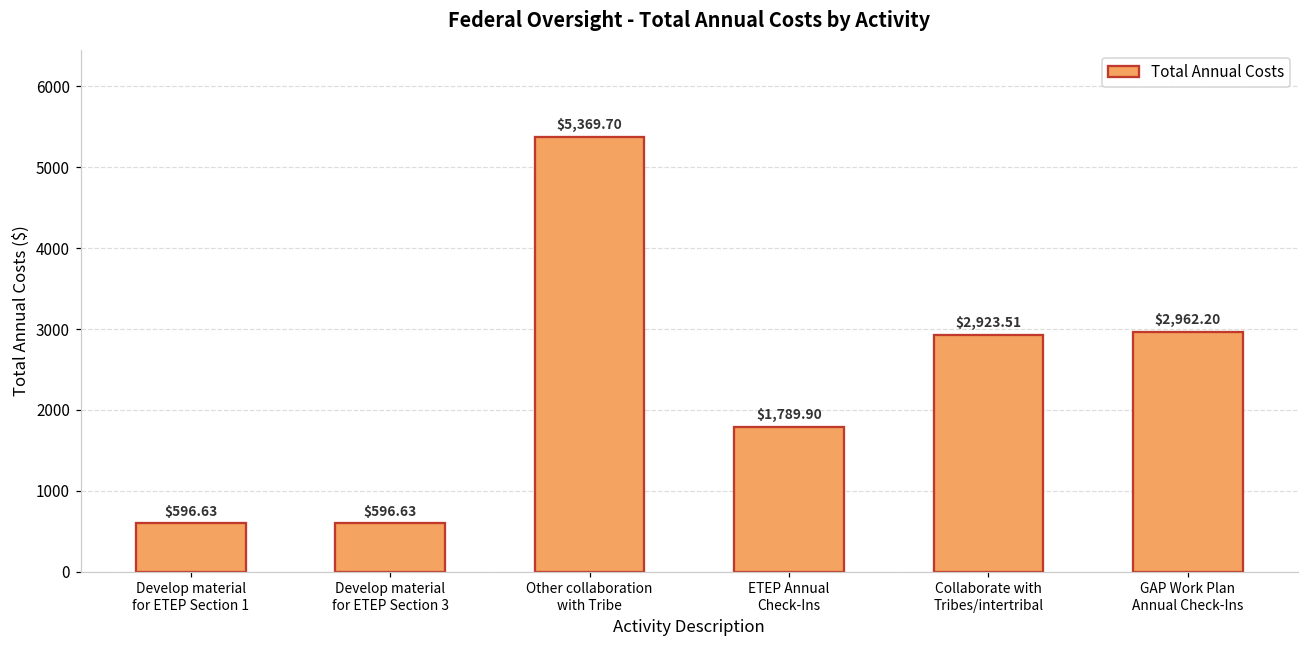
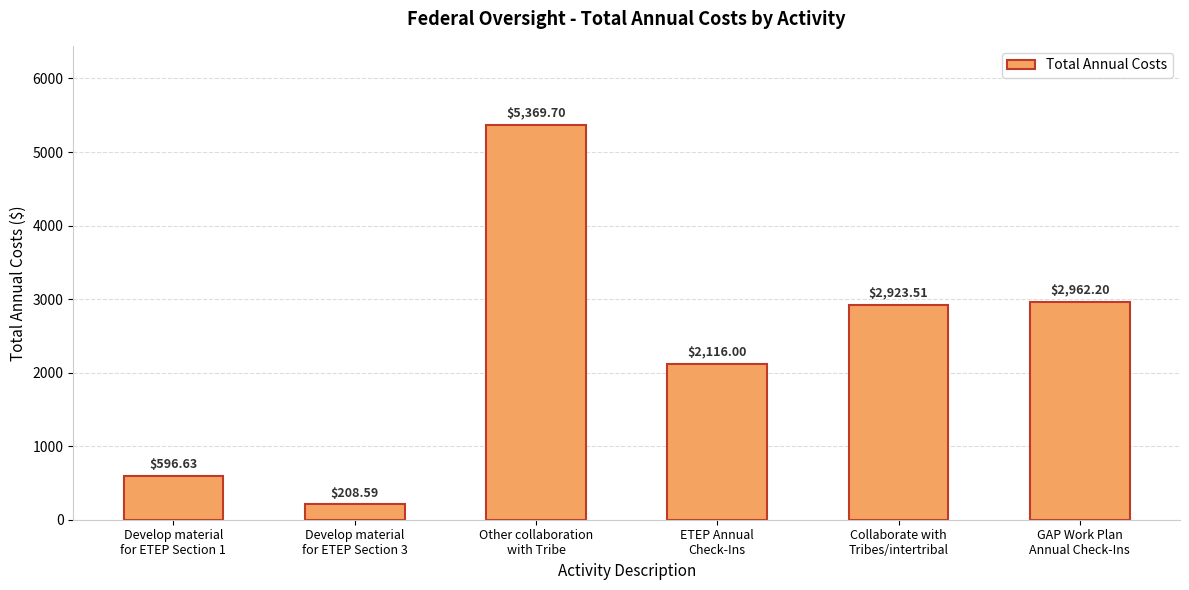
  {
    "Develop material for ETEP Section 1": "$596.63",
-   "Develop material for ETEP Section 3": "$596.63",
+   "Develop material for ETEP Section 3": "$208.59",
    "Other collaboration with Tribe": "$5,369.70",
-   "ETEP Annual Check-Ins": "$1,789.90",
+   "ETEP Annual Check-Ins": "$2,116.00",
    "Collaborate with Tribes/intertribal": "$2,923.51",
    "GAP Work Plan Annual Check-Ins": "$2,962.20"
  }
